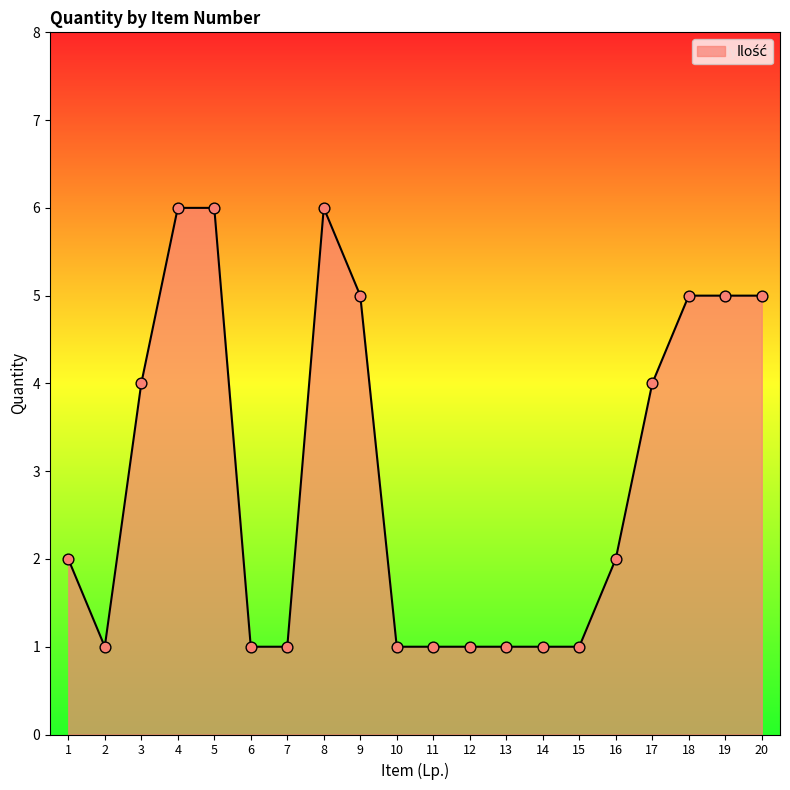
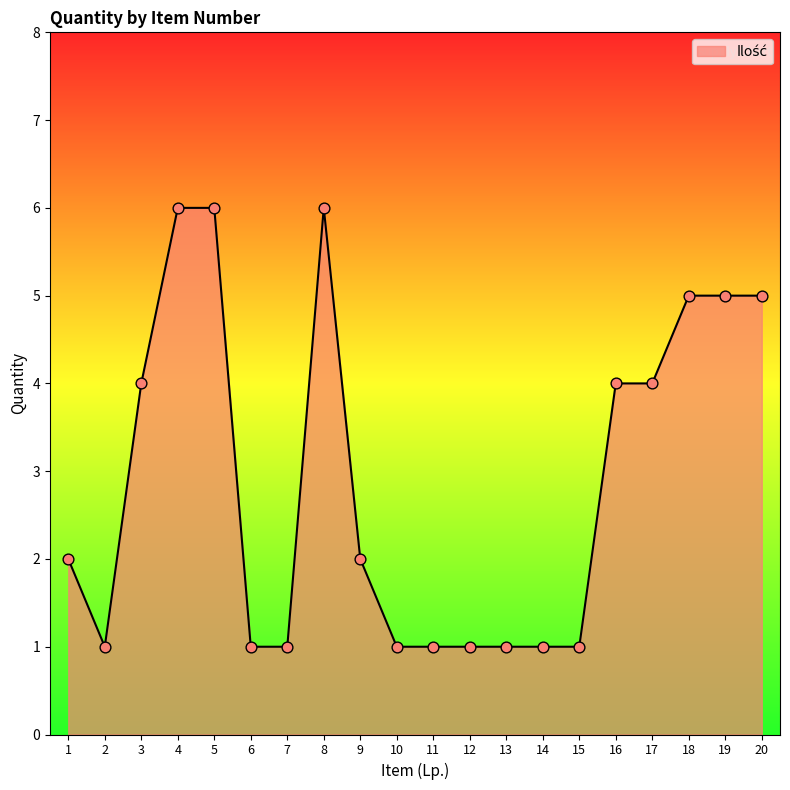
  {
    "1": 2,
    "2": 1,
    "3": 4,
    "4": 6,
    "5": 6,
    "6": 1,
    "7": 1,
    "8": 6,
-   "9": 5,
+   "9": 2,
    "10": 1,
    "11": 1,
    "12": 1,
    "13": 1,
    "14": 1,
    "15": 1,
-   "16": 2,
+   "16": 4,
    "17": 4,
    "18": 5,
    "19": 5,
    "20": 5
  }
